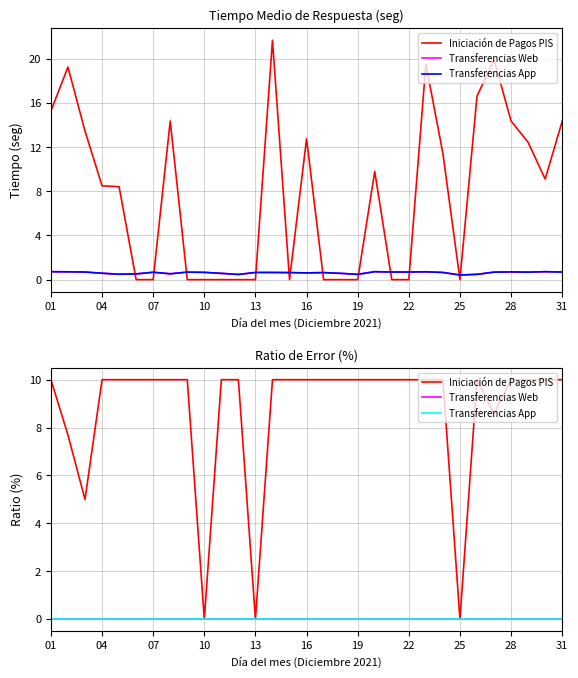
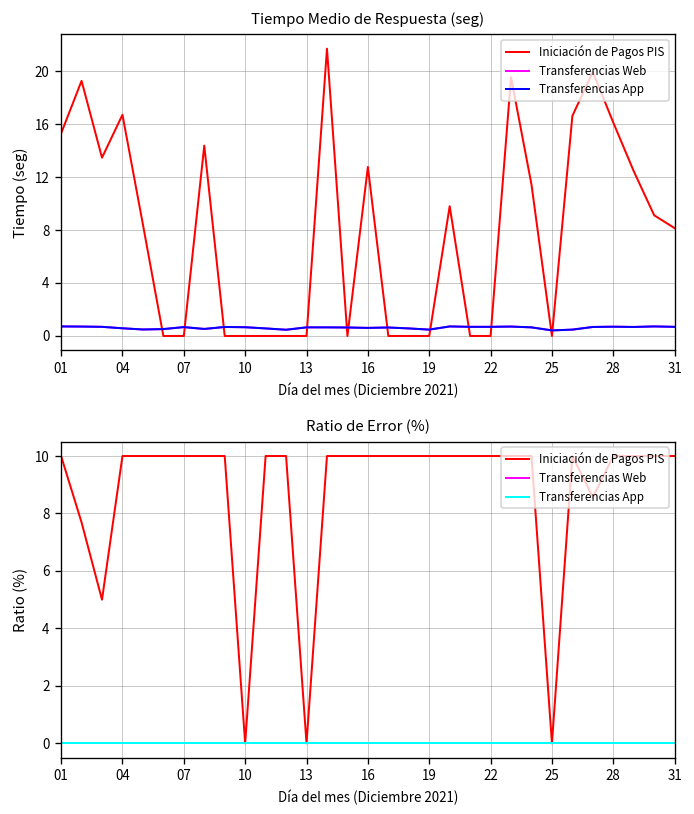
  {
    "Tiempo Medio de Respuesta (seg)": {
      "Iniciación de Pagos PIS": {
        "01": 15.3,
-       "04": 8.5,
+       "04": 16.7,
        "07": 0.0,
        "10": 0.0,
        "13": 0.0,
        "16": 12.8,
        "19": 0.0,
        "22": 0.0,
        "25": 0.0,
-       "28": 14.4,
-       "31": 14.4
+       "28": 16.1,
+       "31": 8.1
      }
    },
    "Ratio de Error (%)": {
      "Iniciación de Pagos PIS": {
        "01": 10.0,
        "04": 10.0,
        "07": 10.0,
        "16": 10.0,
        "19": 10.0,
        "22": 10.0,
        "31": 10.0
      },
      "Transferencias App": {
        "01": 0.0,
        "04": 0.0,
        "07": 0.0,
        "16": 0.0,
        "19": 0.0,
        "22": 0.0,
        "28": 0.0,
        "31": 0.0
      }
    }
  }
